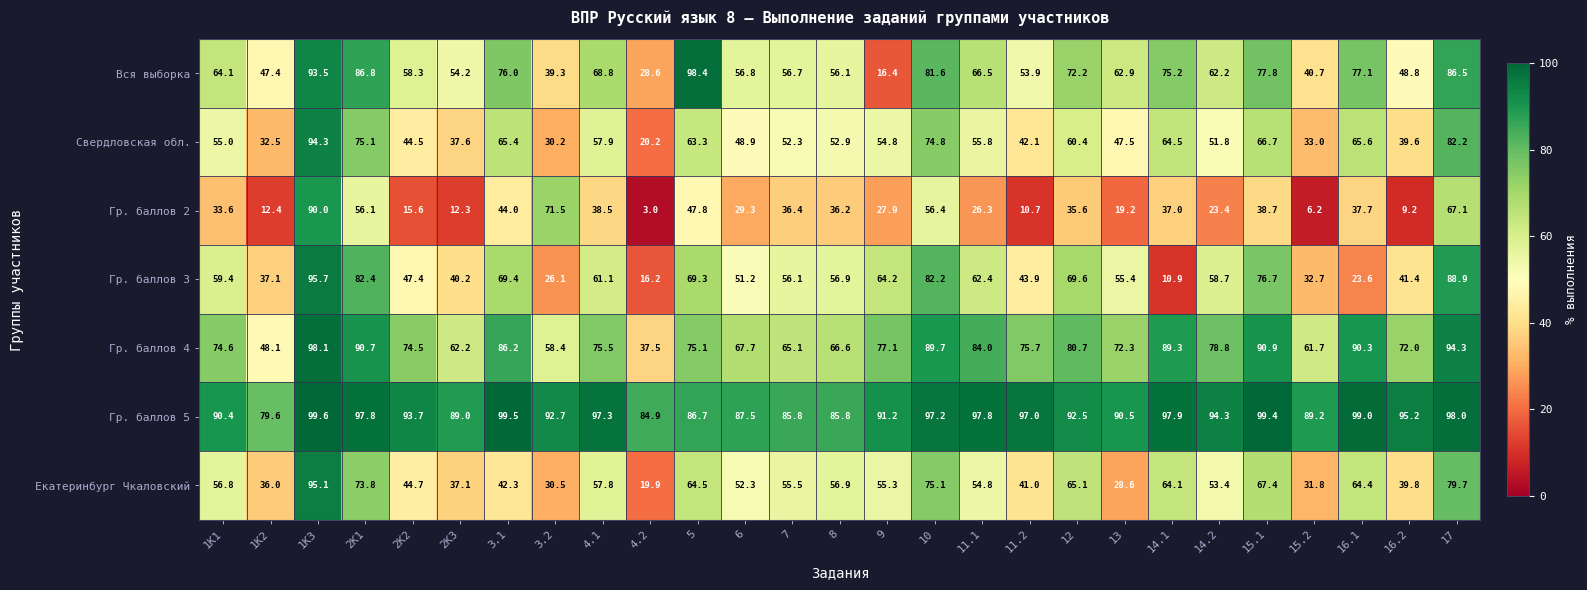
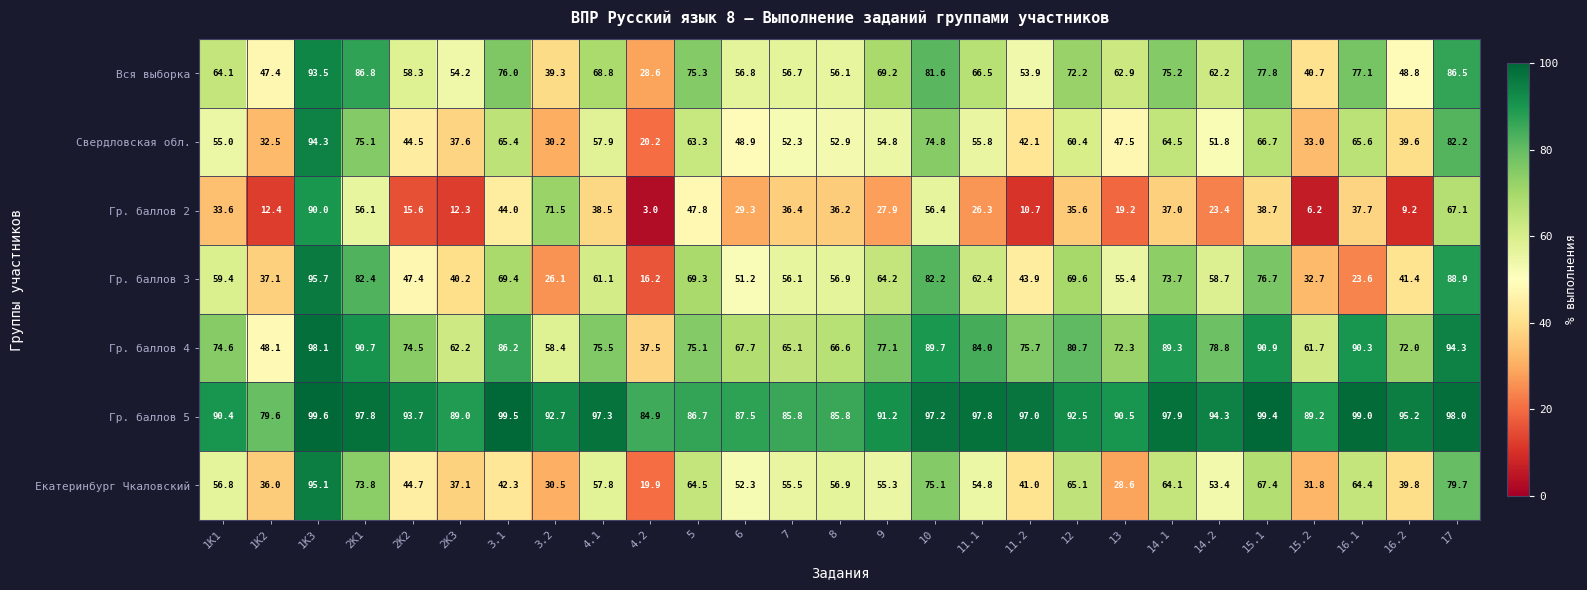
  {
    "Вся выборка": {
      "1K1": 64.1,
      "1K2": 47.4,
      "1K3": 93.5,
      "2K1": 86.8,
      "2K2": 58.3,
      "2K3": 54.2,
      "3.1": 76.0,
      "3.2": 39.3,
      "4.1": 68.8,
      "4.2": 28.6,
-     "5": 98.4,
+     "5": 75.3,
      "6": 56.8,
      "7": 56.7,
      "8": 56.1,
-     "9": 16.4,
+     "9": 69.2,
      "10": 81.6,
      "11.1": 66.5,
      "11.2": 53.9,
      "12": 72.2,
      "13": 62.9,
      "14.1": 75.2,
      "14.2": 62.2,
      "15.1": 77.8,
      "15.2": 40.7,
      "16.1": 77.1,
      "16.2": 48.8,
      "17": 86.5
    },
    "Свердловская обл.": {
      "1K1": 55.0,
      "1K2": 32.5,
      "1K3": 94.3,
      "2K1": 75.1,
      "2K2": 44.5,
      "2K3": 37.6,
      "3.1": 65.4,
      "3.2": 30.2,
      "4.1": 57.9,
      "4.2": 20.2,
      "5": 63.3,
      "6": 48.9,
      "7": 52.3,
      "8": 52.9,
      "9": 54.8,
      "10": 74.8,
      "11.1": 55.8,
      "11.2": 42.1,
      "12": 60.4,
      "13": 47.5,
      "14.1": 64.5,
      "14.2": 51.8,
      "15.1": 66.7,
      "15.2": 33.0,
      "16.1": 65.6,
      "16.2": 39.6,
      "17": 82.2
    },
    "Гр. баллов 2": {
      "1K1": 33.6,
      "1K2": 12.4,
      "1K3": 90.0,
      "2K1": 56.1,
      "2K2": 15.6,
      "2K3": 12.3,
      "3.1": 44.0,
      "3.2": 71.5,
      "4.1": 38.5,
      "4.2": 3.0,
      "5": 47.8,
      "6": 29.3,
      "7": 36.4,
      "8": 36.2,
      "9": 27.9,
      "10": 56.4,
      "11.1": 26.3,
      "11.2": 10.7,
      "12": 35.6,
      "13": 19.2,
      "14.1": 37.0,
      "14.2": 23.4,
      "15.1": 38.7,
      "15.2": 6.2,
      "16.1": 37.7,
      "16.2": 9.2,
      "17": 67.1
    },
    "Гр. баллов 3": {
      "1K1": 59.4,
      "1K2": 37.1,
      "1K3": 95.7,
      "2K1": 82.4,
      "2K2": 47.4,
      "2K3": 40.2,
      "3.1": 69.4,
      "3.2": 26.1,
      "4.1": 61.1,
      "4.2": 16.2,
      "5": 69.3,
      "6": 51.2,
      "7": 56.1,
      "8": 56.9,
      "9": 64.2,
      "10": 82.2,
      "11.1": 62.4,
      "11.2": 43.9,
      "12": 69.6,
      "13": 55.4,
-     "14.1": 10.9,
+     "14.1": 73.7,
      "14.2": 58.7,
      "15.1": 76.7,
      "15.2": 32.7,
      "16.1": 23.6,
      "16.2": 41.4,
      "17": 88.9
    },
    "Гр. баллов 4": {
      "1K1": 74.6,
      "1K2": 48.1,
      "1K3": 98.1,
      "2K1": 90.7,
      "2K2": 74.5,
      "2K3": 62.2,
      "3.1": 86.2,
      "3.2": 58.4,
      "4.1": 75.5,
      "4.2": 37.5,
      "5": 75.1,
      "6": 67.7,
      "7": 65.1,
      "8": 66.6,
      "9": 77.1,
      "10": 89.7,
      "11.1": 84.0,
      "11.2": 75.7,
      "12": 80.7,
      "13": 72.3,
      "14.1": 89.3,
      "14.2": 78.8,
      "15.1": 90.9,
      "15.2": 61.7,
      "16.1": 90.3,
      "16.2": 72.0,
      "17": 94.3
    },
    "Гр. баллов 5": {
      "1K1": 90.4,
      "1K2": 79.6,
      "1K3": 99.6,
      "2K1": 97.8,
      "2K2": 93.7,
      "2K3": 89.0,
      "3.1": 99.5,
      "3.2": 92.7,
      "4.1": 97.3,
      "4.2": 84.9,
      "5": 86.7,
      "6": 87.5,
      "7": 85.8,
      "8": 85.8,
      "9": 91.2,
      "10": 97.2,
      "11.1": 97.8,
      "11.2": 97.0,
      "12": 92.5,
      "13": 90.5,
      "14.1": 97.9,
      "14.2": 94.3,
      "15.1": 99.4,
      "15.2": 89.2,
      "16.1": 99.0,
      "16.2": 95.2,
      "17": 98.0
    },
    "Екатеринбург Чкаловский": {
      "1K1": 56.8,
      "1K2": 36.0,
      "1K3": 95.1,
      "2K1": 73.8,
      "2K2": 44.7,
      "2K3": 37.1,
      "3.1": 42.3,
      "3.2": 30.5,
      "4.1": 57.8,
      "4.2": 19.9,
      "5": 64.5,
      "6": 52.3,
      "7": 55.5,
      "8": 56.9,
      "9": 55.3,
      "10": 75.1,
      "11.1": 54.8,
      "11.2": 41.0,
      "12": 65.1,
      "13": 28.6,
      "14.1": 64.1,
      "14.2": 53.4,
      "15.1": 67.4,
      "15.2": 31.8,
      "16.1": 64.4,
      "16.2": 39.8,
      "17": 79.7
    }
  }
